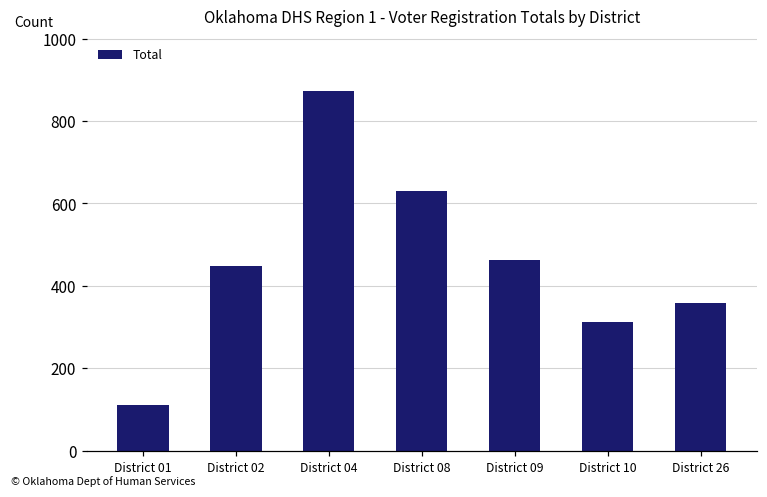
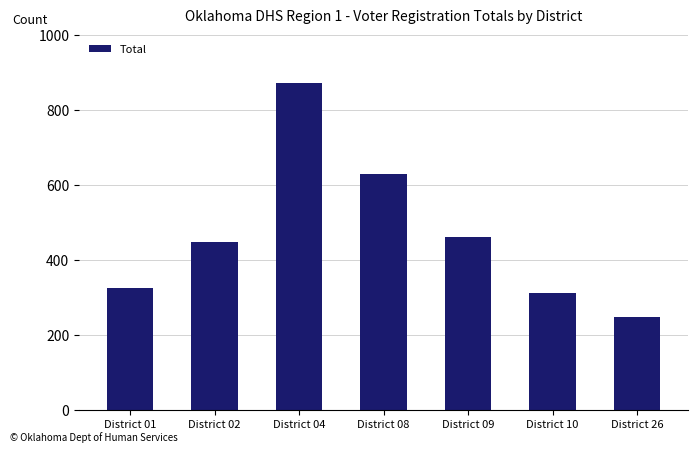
  {
-   "District 01": 110,
+   "District 01": 320,
    "District 02": 450,
    "District 04": 870,
    "District 08": 630,
    "District 09": 460,
    "District 10": 310,
-   "District 26": 360
+   "District 26": 250
  }
